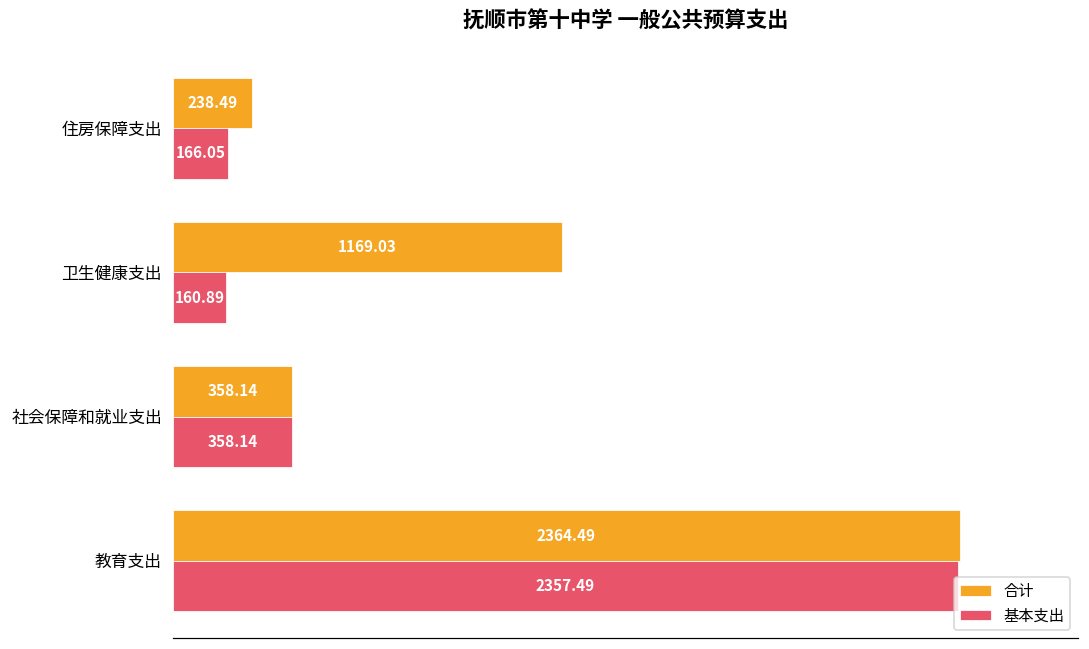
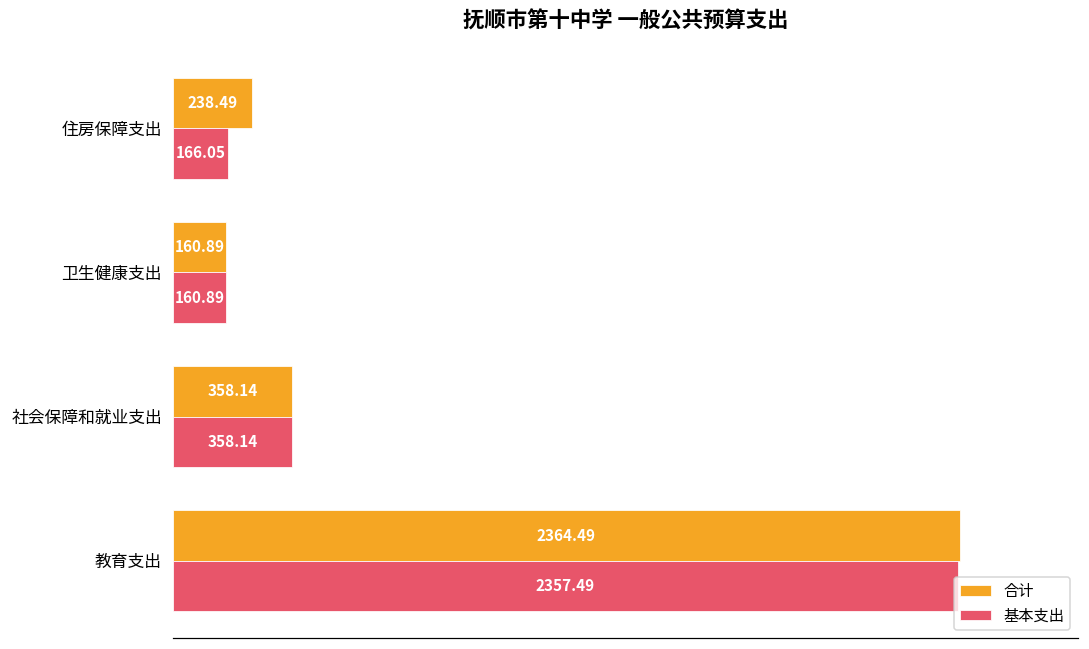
  {
    "合计": {
      "住房保障支出": 238.49,
-     "卫生健康支出": 1169.03,
+     "卫生健康支出": 160.89,
      "社会保障和就业支出": 358.14,
      "教育支出": 2364.49
    },
    "基本支出": {
      "住房保障支出": 166.05,
      "卫生健康支出": 160.89,
      "社会保障和就业支出": 358.14
    }
  }
